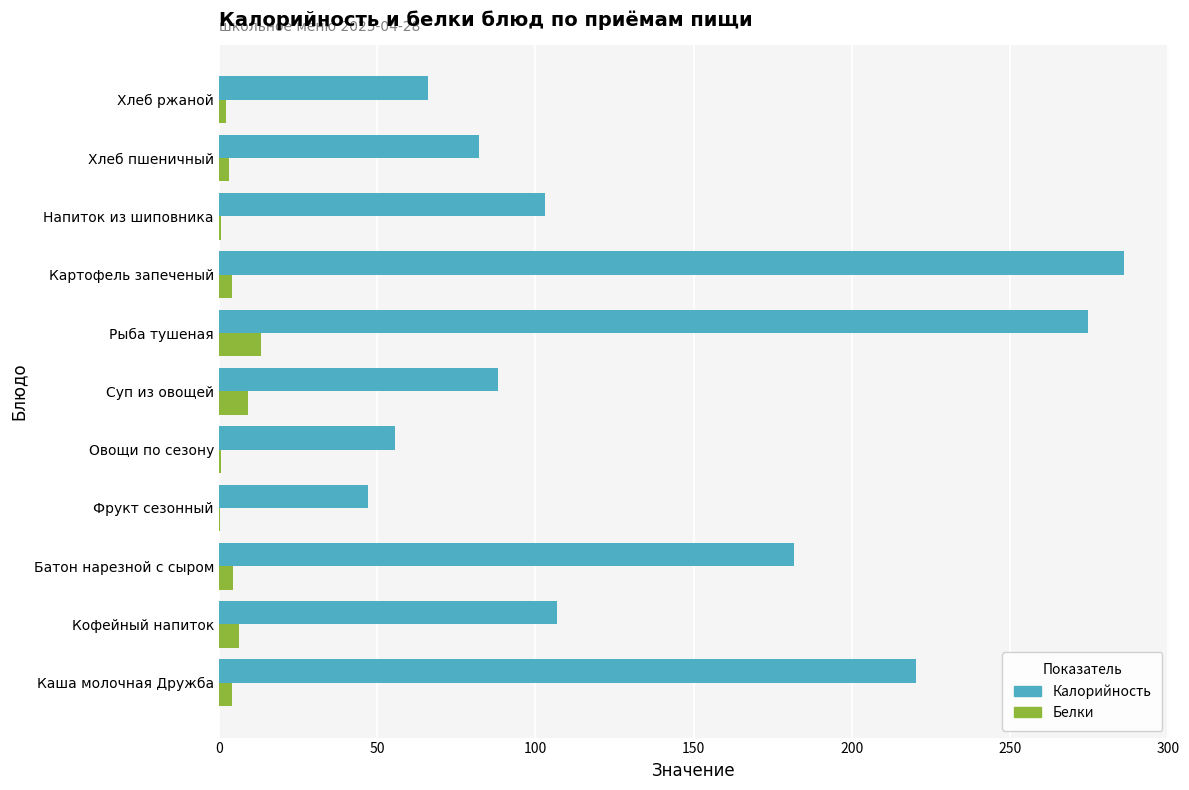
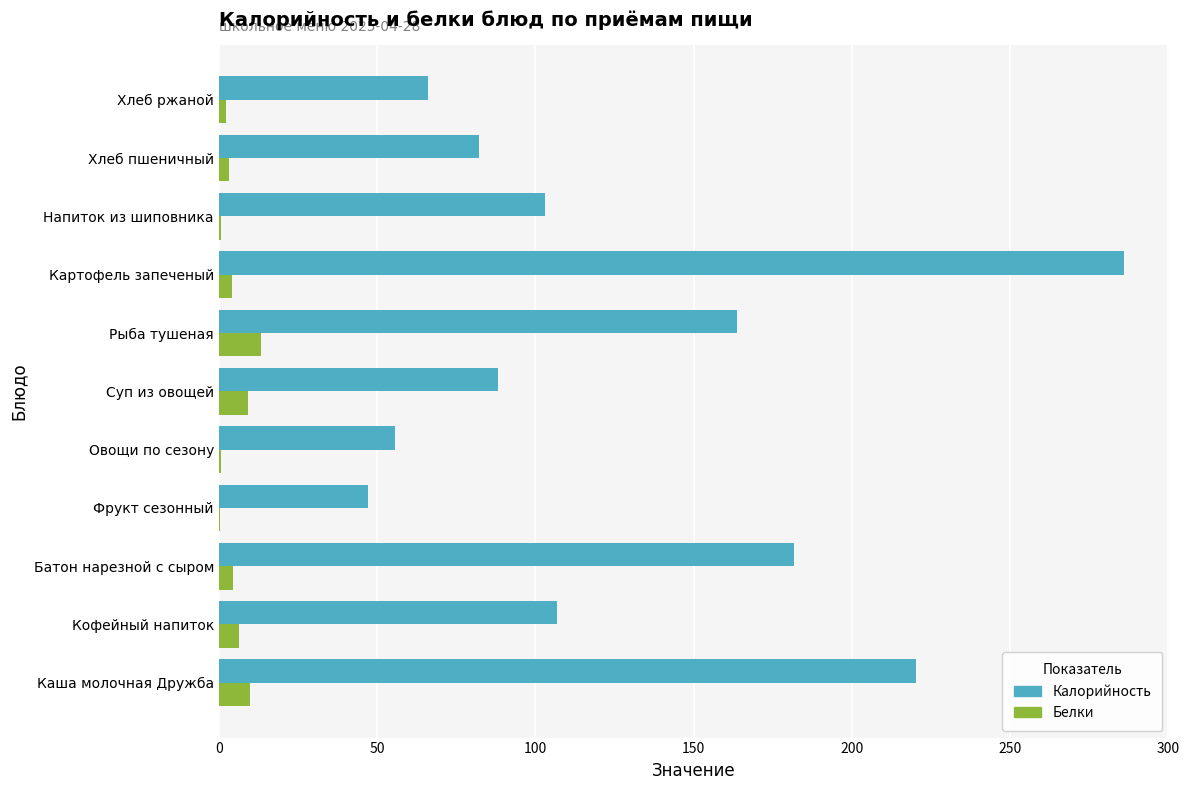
  {
    "Калорийность": {
      "Хлеб ржаной": 66,
      "Хлеб пшеничный": 82,
      "Напиток из шиповника": 103,
      "Картофель запеченый": 286,
-     "Рыба тушеная": 275,
+     "Рыба тушеная": 164,
      "Суп из овощей": 88,
      "Овощи по сезону": 56,
      "Фрукт сезонный": 47,
      "Батон нарезной с сыром": 182,
      "Кофейный напиток": 107,
      "Каша молочная Дружба": 220
    },
    "Белки": {
      "Хлеб ржаной": 2,
      "Хлеб пшеничный": 3,
      "Картофель запеченый": 4,
      "Рыба тушеная": 13,
      "Суп из овощей": 9,
      "Овощи по сезону": 1,
      "Батон нарезной с сыром": 4,
      "Кофейный напиток": 7,
-     "Каша молочная Дружба": 4
+     "Каша молочная Дружба": 10
    }
  }
